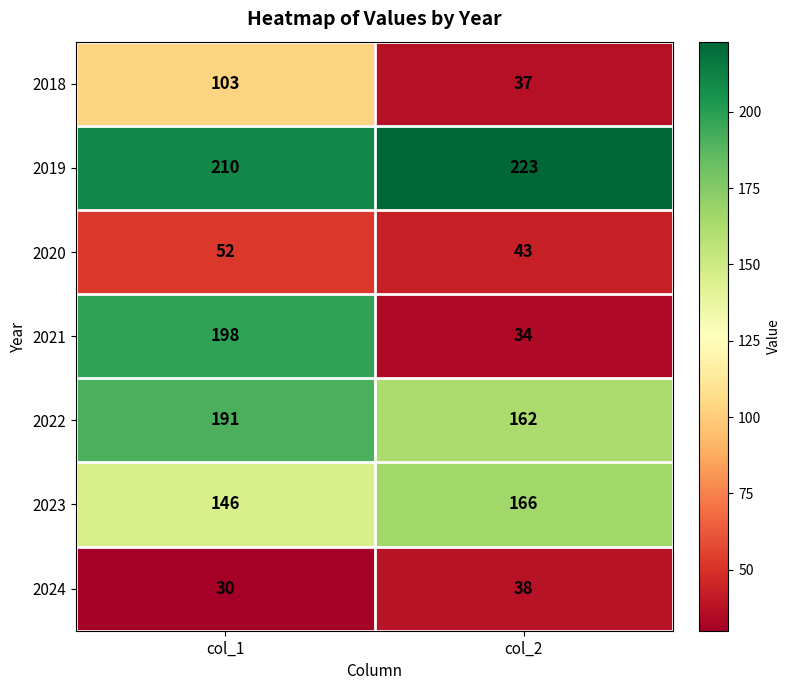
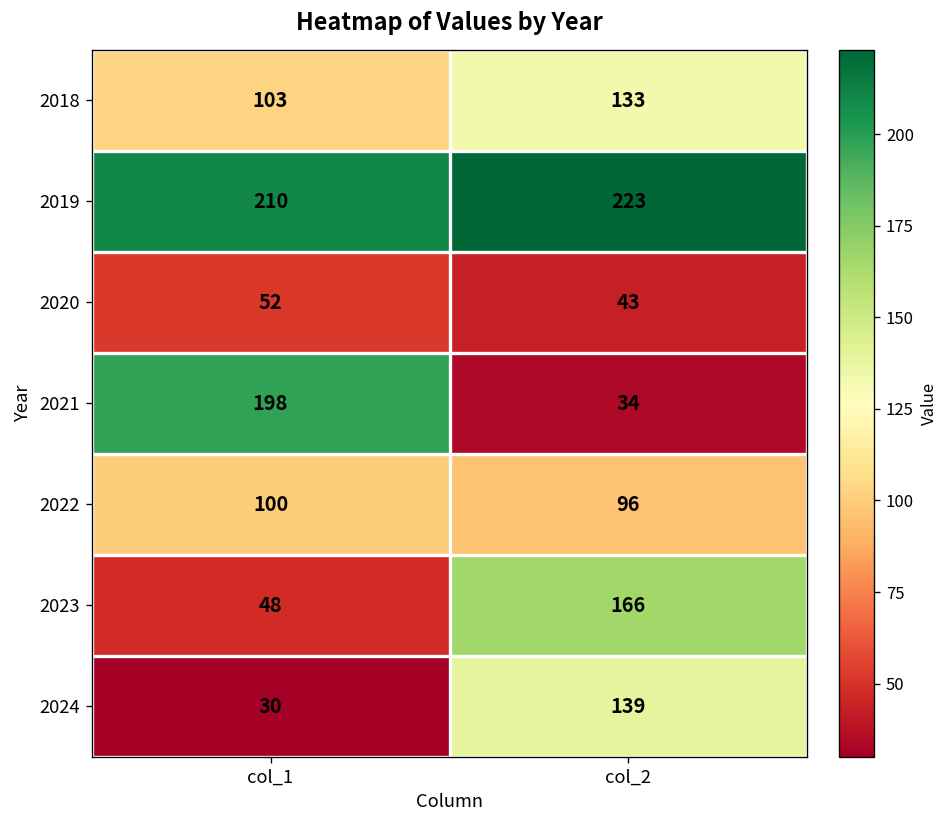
  {
    "2018": {
      "col_1": 103,
-     "col_2": 37
+     "col_2": 133
    },
    "2019": {
      "col_1": 210,
      "col_2": 223
    },
    "2020": {
      "col_1": 52,
      "col_2": 43
    },
    "2021": {
      "col_1": 198,
      "col_2": 34
    },
    "2022": {
-     "col_1": 191,
-     "col_2": 162
+     "col_1": 100,
+     "col_2": 96
    },
    "2023": {
-     "col_1": 146,
+     "col_1": 48,
      "col_2": 166
    },
    "2024": {
      "col_1": 30,
-     "col_2": 38
+     "col_2": 139
    }
  }
